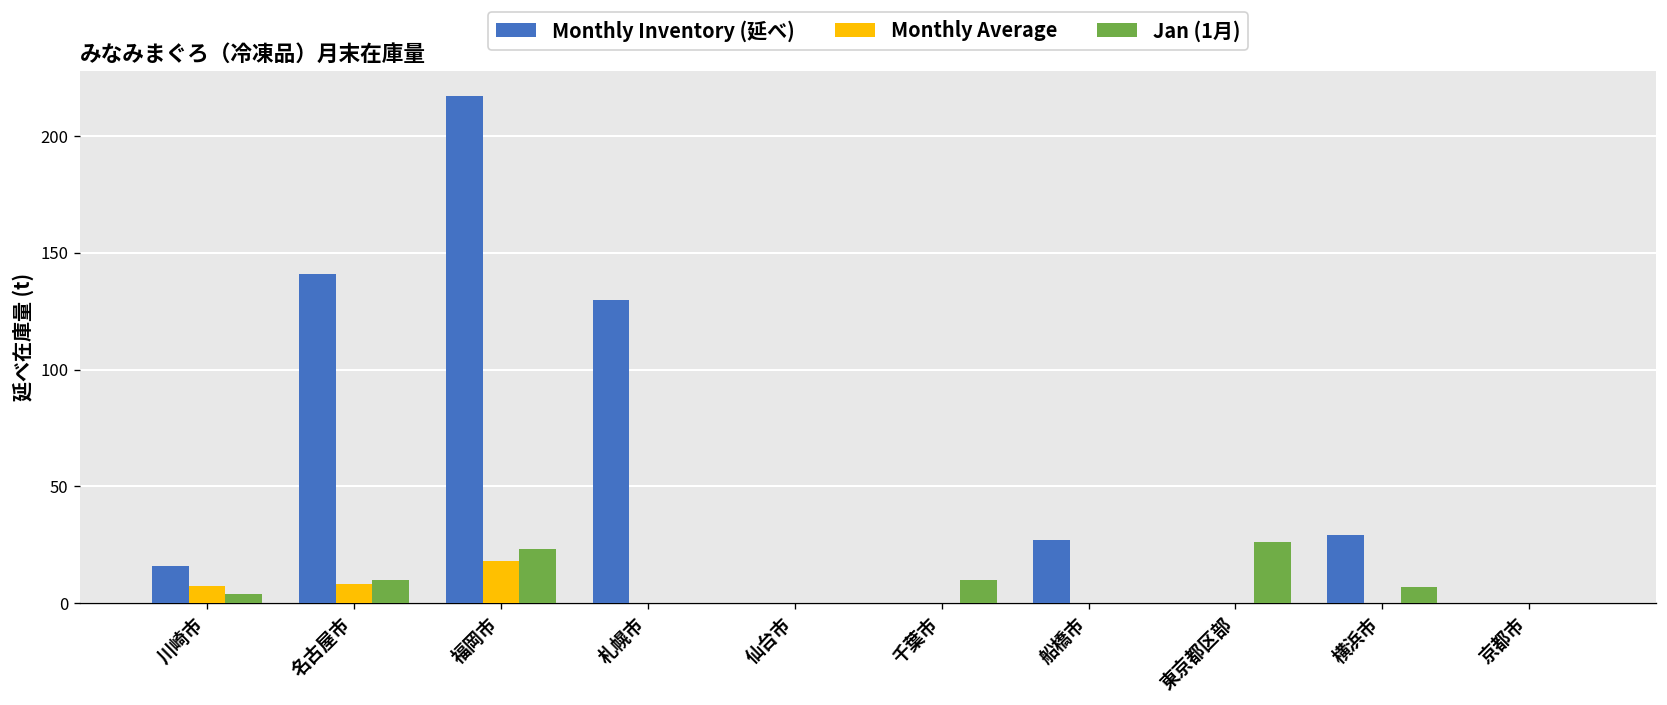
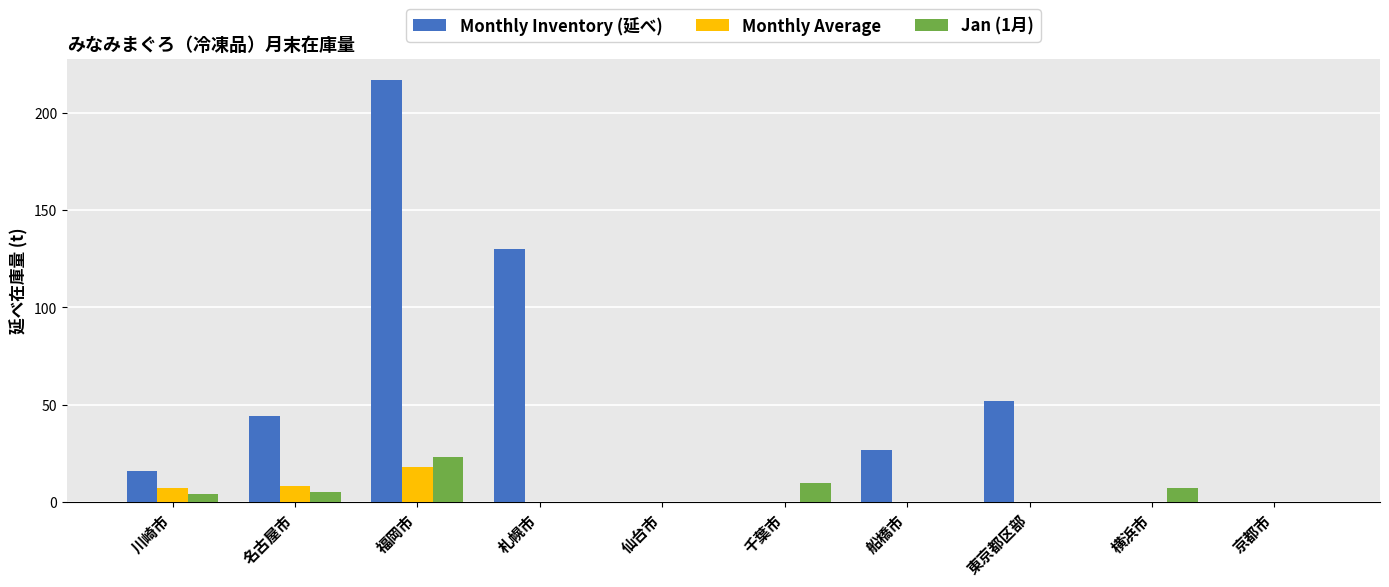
  {
    "Monthly Inventory (延べ)": {
      "川崎市": 16,
-     "名古屋市": 141,
+     "名古屋市": 44,
      "福岡市": 217,
      "札幌市": 130,
      "仙台市": 0,
      "千葉市": 0,
      "船橋市": 27,
-     "東京都区部": 0,
-     "横浜市": 29,
+     "東京都区部": 52,
+     "横浜市": 0,
      "京都市": 0
    },
    "Monthly Average": {
      "川崎市": 7,
      "名古屋市": 8,
      "福岡市": 18,
      "札幌市": 0,
      "仙台市": 0,
      "千葉市": 0,
      "船橋市": 0,
      "東京都区部": 0,
      "横浜市": 0,
      "京都市": 0
    },
    "Jan (1月)": {
      "川崎市": 4,
-     "名古屋市": 10,
+     "名古屋市": 5,
      "福岡市": 23,
      "札幌市": 0,
      "仙台市": 0,
      "千葉市": 10,
      "船橋市": 0,
-     "東京都区部": 26,
+     "東京都区部": 0,
      "横浜市": 7,
      "京都市": 0
    }
  }
